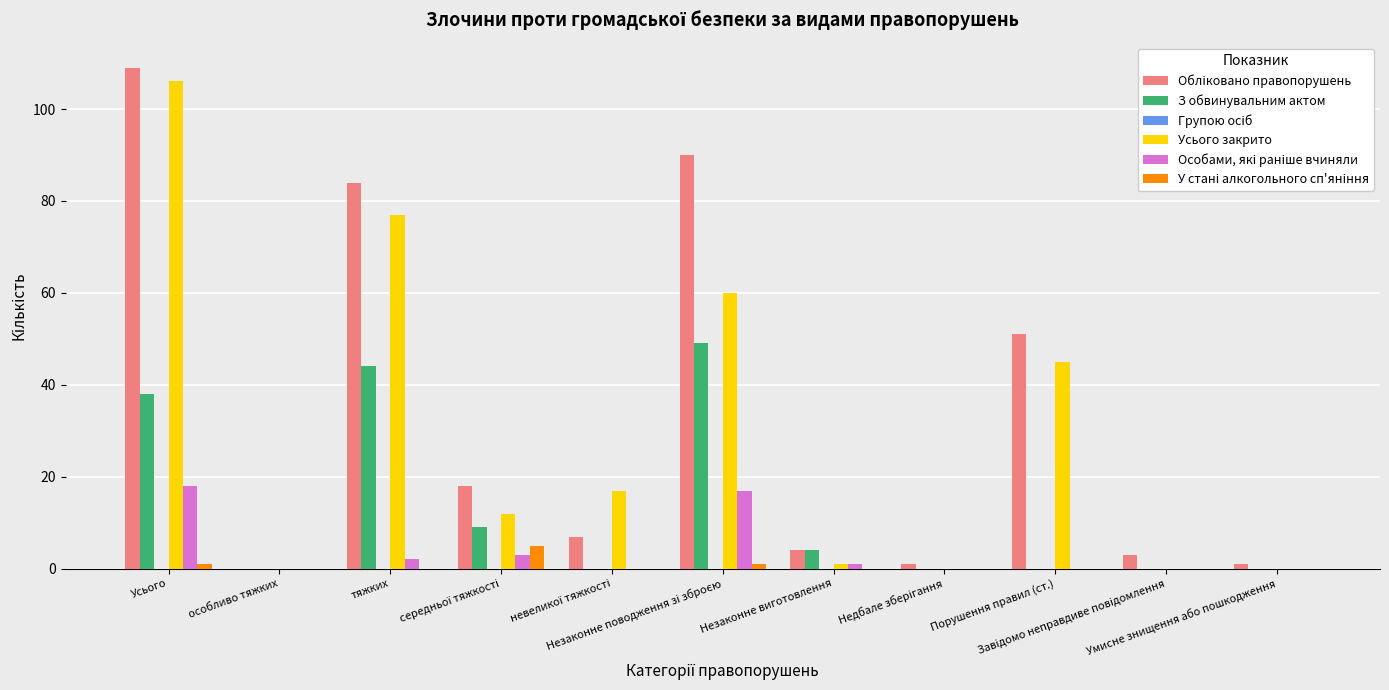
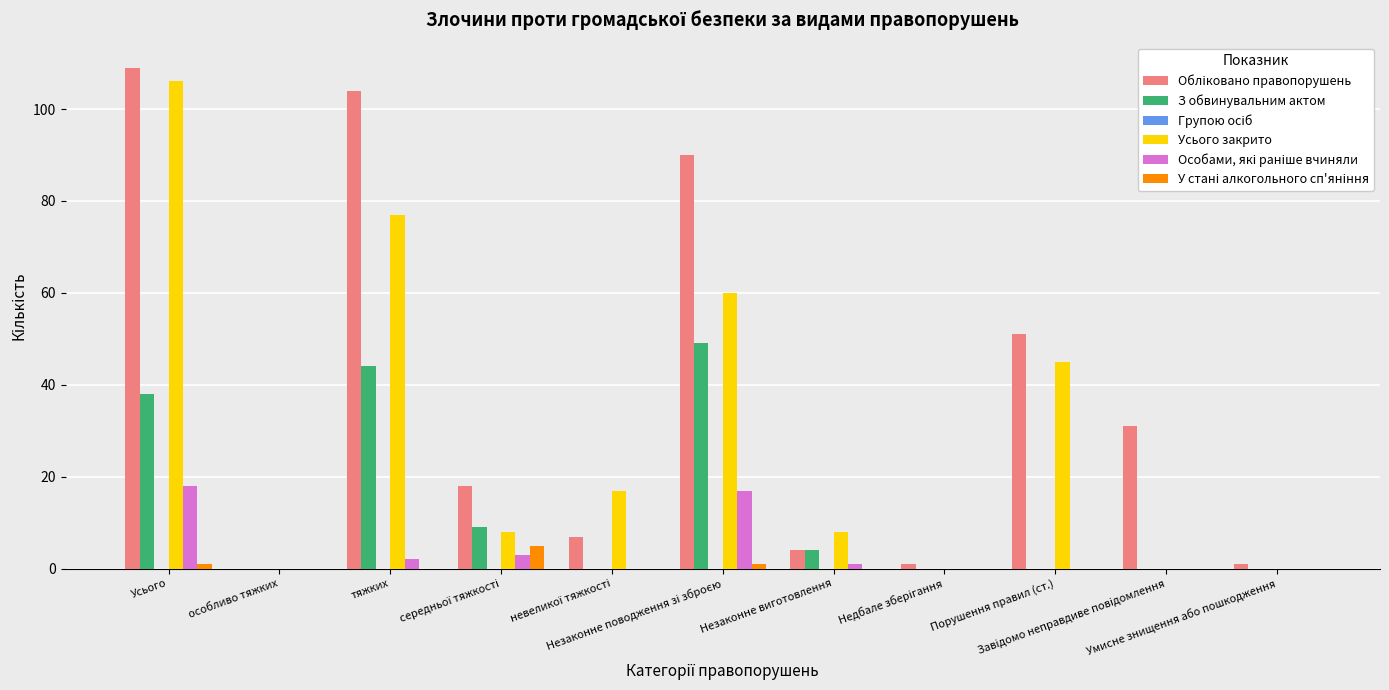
  {
    "Обліковано правопорушень": {
      "Усього": 109,
      "особливо тяжких": 0,
-     "тяжких": 84,
+     "тяжких": 104,
      "середньої тяжкості": 18,
      "невеликої тяжкості": 7,
      "Незаконне поводження зі зброєю": 90,
      "Незаконне виготовлення": 4,
      "Недбале зберігання": 1,
      "Порушення правил (ст.)": 51,
-     "Завідомо неправдиве повідомлення": 3,
+     "Завідомо неправдиве повідомлення": 31,
      "Умисне знищення або пошкодження": 1
    },
    "З обвинувальним актом": {
      "Усього": 38,
      "особливо тяжких": 0,
      "тяжких": 44,
      "середньої тяжкості": 9,
      "невеликої тяжкості": 0,
      "Незаконне поводження зі зброєю": 49,
      "Незаконне виготовлення": 4,
      "Недбале зберігання": 0,
      "Порушення правил (ст.)": 0,
      "Завідомо неправдиве повідомлення": 0,
      "Умисне знищення або пошкодження": 0
    },
    "Групою осіб": {
      "Усього": 0,
      "особливо тяжких": 0,
      "тяжких": 0,
      "середньої тяжкості": 0,
      "невеликої тяжкості": 0,
      "Незаконне поводження зі зброєю": 0,
      "Незаконне виготовлення": 0,
      "Недбале зберігання": 0,
      "Порушення правил (ст.)": 0,
      "Завідомо неправдиве повідомлення": 0,
      "Умисне знищення або пошкодження": 0
    },
    "Усього закрито": {
      "Усього": 106,
      "особливо тяжких": 0,
      "тяжких": 77,
-     "середньої тяжкості": 12,
+     "середньої тяжкості": 8,
      "невеликої тяжкості": 17,
      "Незаконне поводження зі зброєю": 60,
-     "Незаконне виготовлення": 1,
+     "Незаконне виготовлення": 8,
      "Недбале зберігання": 0,
      "Порушення правил (ст.)": 45,
      "Завідомо неправдиве повідомлення": 0,
      "Умисне знищення або пошкодження": 0
    },
    "Особами, які раніше вчиняли": {
      "Усього": 18,
      "особливо тяжких": 0,
      "тяжких": 2,
      "середньої тяжкості": 3,
      "невеликої тяжкості": 0,
      "Незаконне поводження зі зброєю": 17,
      "Незаконне виготовлення": 1,
      "Недбале зберігання": 0,
      "Порушення правил (ст.)": 0,
      "Завідомо неправдиве повідомлення": 0,
      "Умисне знищення або пошкодження": 0
    },
    "У стані алкогольного сп'яніння": {
      "Усього": 1,
      "особливо тяжких": 0,
      "тяжких": 0,
      "середньої тяжкості": 5,
      "невеликої тяжкості": 0,
      "Незаконне поводження зі зброєю": 1,
      "Незаконне виготовлення": 0,
      "Недбале зберігання": 0,
      "Порушення правил (ст.)": 0,
      "Завідомо неправдиве повідомлення": 0,
      "Умисне знищення або пошкодження": 0
    }
  }
